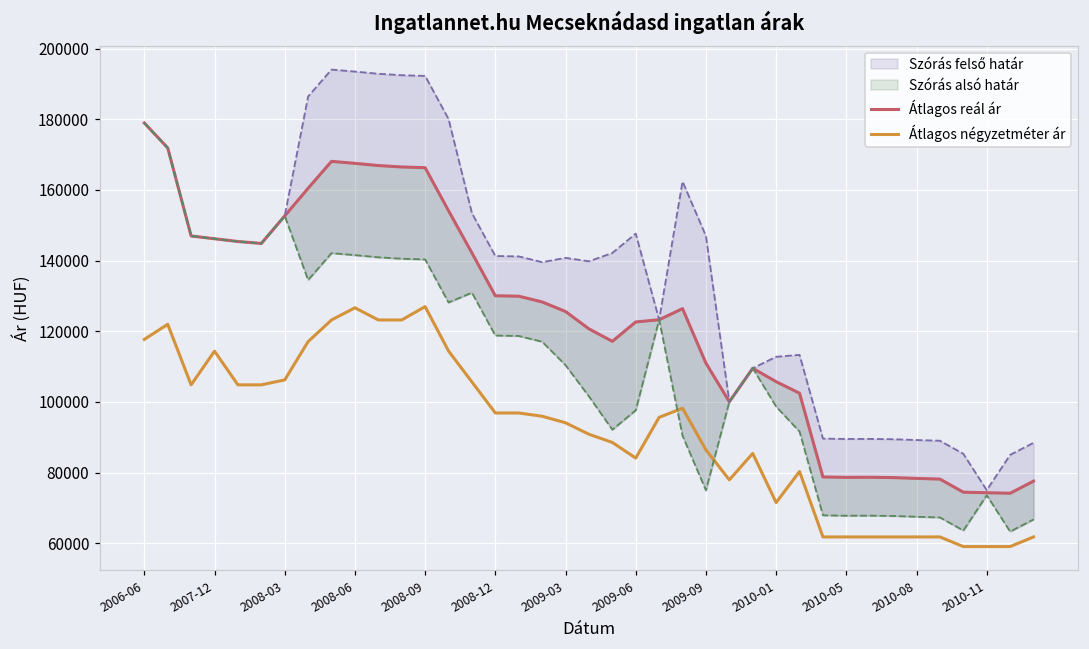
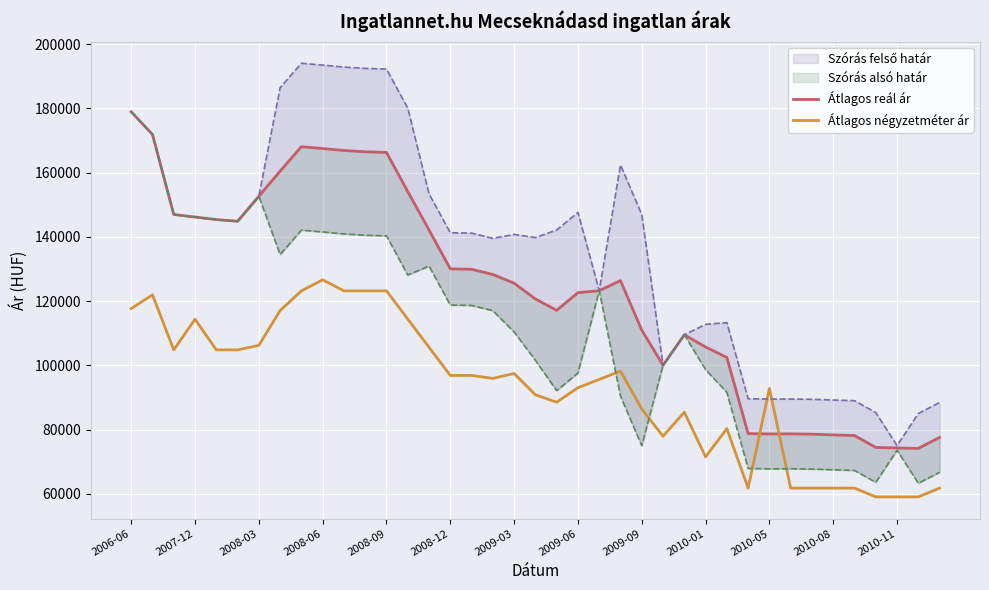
  {
    "Átlagos négyzetméter ár": {
      "2006-06": 118000,
      "2007-12": 114000,
      "2008-03": 106000,
      "2008-06": 127000,
-     "2008-09": 127000,
+     "2008-09": 123000,
      "2008-12": 97000,
-     "2009-03": 94000,
-     "2009-06": 84000,
+     "2009-03": 97000,
+     "2009-06": 93000,
      "2009-09": 86000,
      "2010-01": 71000,
-     "2010-05": 62000,
+     "2010-05": 93000,
      "2010-08": 62000,
      "2010-11": 59000
    }
  }
